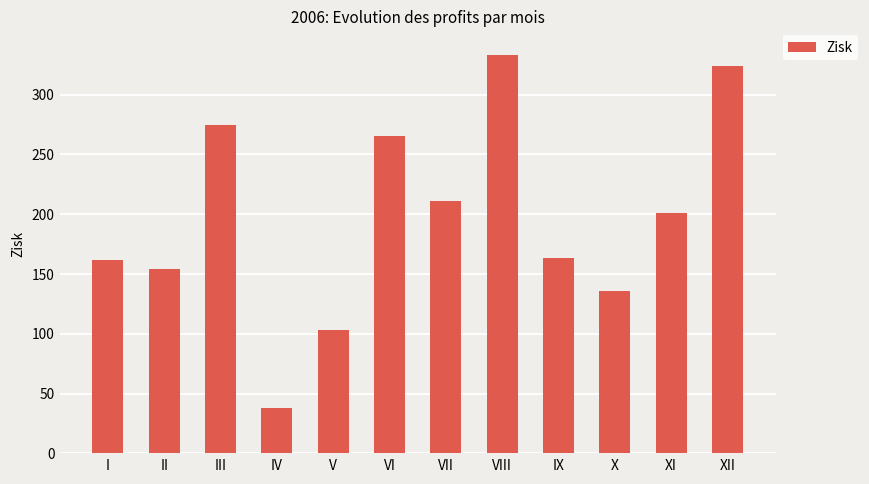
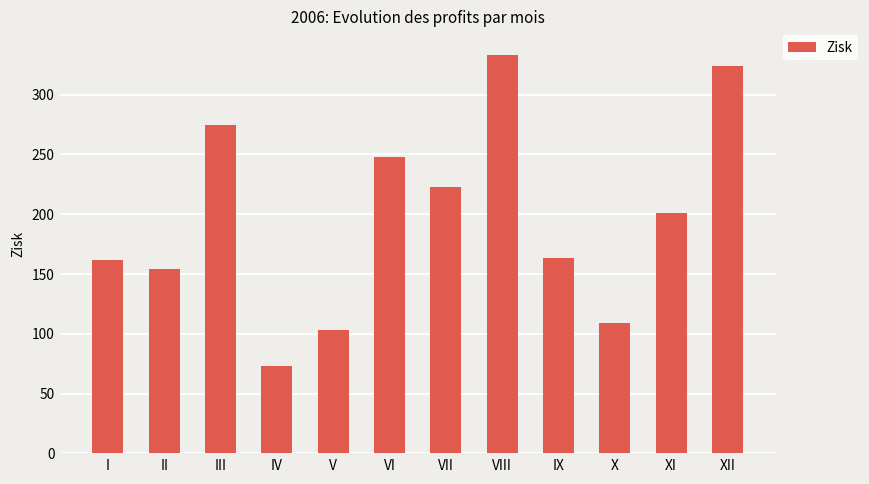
  {
    "I": 162,
    "II": 154,
    "III": 275,
-   "IV": 38,
+   "IV": 73,
    "V": 104,
-   "VI": 265,
-   "VII": 211,
+   "VI": 248,
+   "VII": 223,
    "VIII": 333,
    "IX": 163,
-   "X": 136,
+   "X": 109,
    "XI": 201,
    "XII": 324
  }
